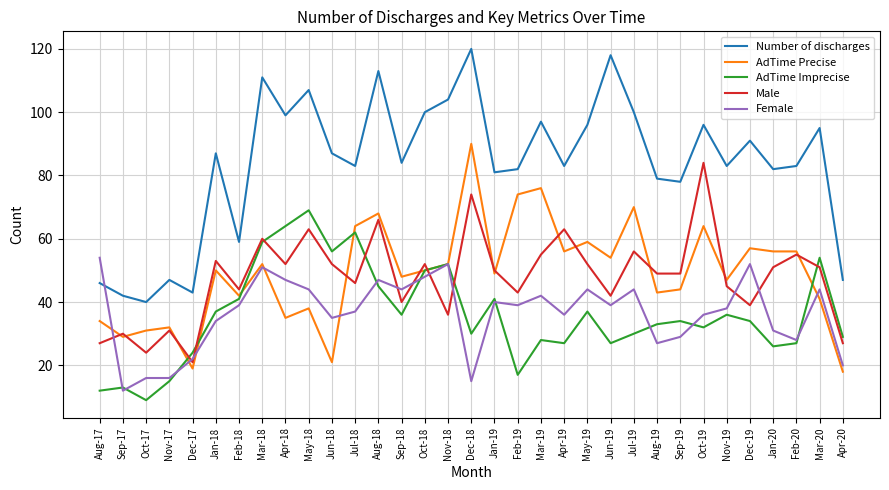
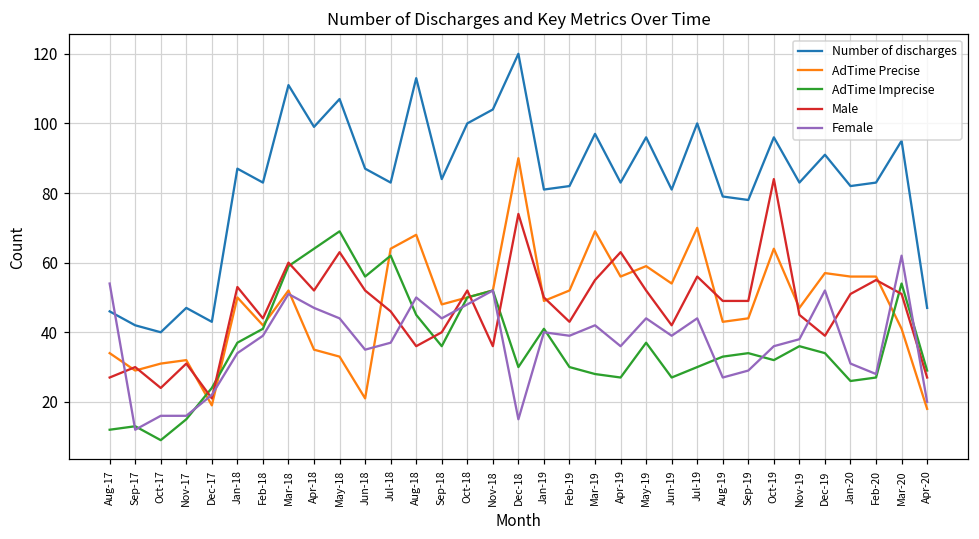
  {
    "Number of discharges": {
      "Aug-17": 46,
      "Sep-17": 42,
      "Oct-17": 40,
      "Nov-17": 47,
      "Dec-17": 43,
      "Jan-18": 87,
-     "Feb-18": 59,
+     "Feb-18": 83,
      "Mar-18": 111,
      "Apr-18": 99,
      "May-18": 107,
      "Jun-18": 87,
      "Jul-18": 83,
      "Aug-18": 113,
      "Sep-18": 84,
      "Oct-18": 100,
      "Nov-18": 104,
      "Dec-18": 120,
      "Jan-19": 81,
      "Feb-19": 82,
      "Mar-19": 97,
      "Apr-19": 83,
      "May-19": 96,
-     "Jun-19": 118,
+     "Jun-19": 81,
      "Jul-19": 100,
      "Aug-19": 79,
      "Sep-19": 78,
      "Oct-19": 96,
      "Nov-19": 83,
      "Dec-19": 91,
      "Jan-20": 82,
      "Feb-20": 83,
      "Mar-20": 95,
      "Apr-20": 47
    },
    "AdTime Precise": {
      "Aug-17": 34,
      "Sep-17": 29,
      "Oct-17": 31,
      "Nov-17": 32,
      "Dec-17": 19,
      "Jan-18": 50,
      "Feb-18": 42,
      "Mar-18": 52,
      "Apr-18": 35,
-     "May-18": 38,
+     "May-18": 33,
      "Jun-18": 21,
      "Jul-18": 64,
      "Aug-18": 68,
      "Sep-18": 48,
      "Dec-18": 90,
      "Jan-19": 49,
-     "Feb-19": 74,
-     "Mar-19": 76,
+     "Feb-19": 52,
+     "Mar-19": 69,
      "Apr-19": 56,
      "May-19": 59,
      "Jun-19": 54,
      "Jul-19": 70,
      "Aug-19": 43,
      "Sep-19": 44,
      "Oct-19": 64,
      "Nov-19": 47,
      "Dec-19": 57,
      "Jan-20": 56,
      "Feb-20": 56,
      "Mar-20": 41,
      "Apr-20": 18
    },
    "AdTime Imprecise": {
      "Aug-17": 12,
      "Sep-17": 13,
      "Oct-17": 9,
      "Nov-17": 15,
      "Dec-17": 24,
      "Jan-18": 37,
      "Feb-18": 41,
      "Mar-18": 59,
      "Apr-18": 64,
      "May-18": 69,
      "Jun-18": 56,
      "Jul-18": 62,
      "Aug-18": 45,
      "Sep-18": 36,
      "Dec-18": 30,
      "Jan-19": 41,
-     "Feb-19": 17,
+     "Feb-19": 30,
      "Mar-19": 28,
      "Apr-19": 27,
      "May-19": 37,
      "Jun-19": 27,
      "Jul-19": 30,
      "Aug-19": 33,
      "Sep-19": 34,
      "Oct-19": 32,
      "Nov-19": 36,
      "Dec-19": 34,
      "Jan-20": 26,
      "Feb-20": 27,
      "Mar-20": 54,
      "Apr-20": 29
    },
    "Male": {
      "Aug-17": 27,
      "Sep-17": 30,
      "Oct-17": 24,
      "Nov-17": 31,
      "Dec-17": 21,
      "Jan-18": 53,
      "Feb-18": 44,
      "Mar-18": 60,
      "Apr-18": 52,
      "May-18": 63,
      "Jun-18": 52,
      "Jul-18": 46,
-     "Aug-18": 66,
+     "Aug-18": 36,
      "Sep-18": 40,
      "Oct-18": 52,
      "Nov-18": 36,
      "Dec-18": 74,
      "Jan-19": 50,
      "Feb-19": 43,
      "Mar-19": 55,
      "Apr-19": 63,
      "May-19": 52,
      "Jun-19": 42,
      "Jul-19": 56,
      "Aug-19": 49,
      "Sep-19": 49,
      "Oct-19": 84,
      "Nov-19": 45,
      "Dec-19": 39,
      "Jan-20": 51,
      "Feb-20": 55,
      "Mar-20": 51,
      "Apr-20": 27
    },
    "Female": {
      "Aug-17": 54,
      "Sep-17": 12,
      "Oct-17": 16,
      "Nov-17": 16,
      "Dec-17": 22,
      "Jan-18": 34,
      "Feb-18": 39,
      "Mar-18": 51,
      "Apr-18": 47,
      "May-18": 44,
      "Jun-18": 35,
      "Jul-18": 37,
-     "Aug-18": 47,
+     "Aug-18": 50,
      "Sep-18": 44,
      "Oct-18": 48,
      "Dec-18": 15,
      "Jan-19": 40,
      "Feb-19": 39,
      "Mar-19": 42,
      "Apr-19": 36,
      "May-19": 44,
      "Jun-19": 39,
      "Jul-19": 44,
      "Aug-19": 27,
      "Sep-19": 29,
      "Oct-19": 36,
      "Nov-19": 38,
      "Dec-19": 52,
      "Jan-20": 31,
      "Feb-20": 28,
-     "Mar-20": 44,
+     "Mar-20": 62,
      "Apr-20": 20
    }
  }
